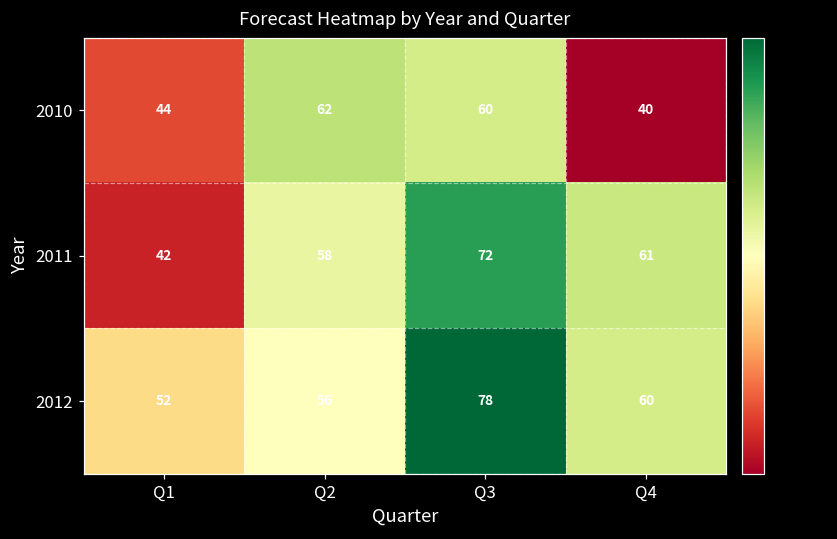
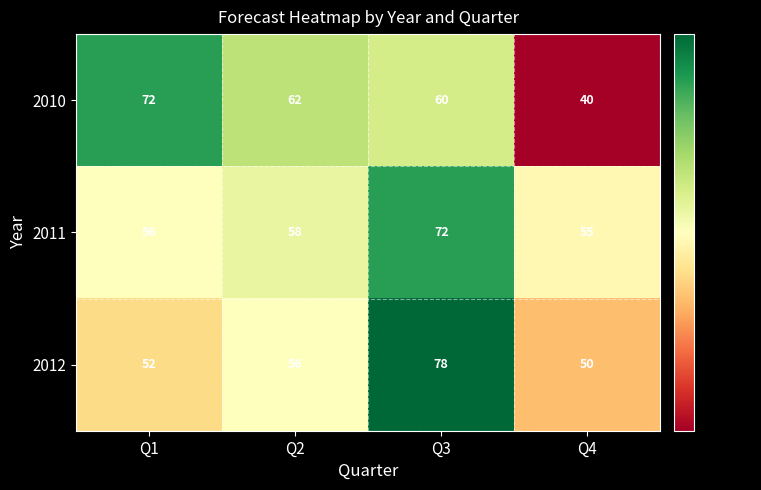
  {
    "2010": {
-     "Q1": 44,
+     "Q1": 72,
      "Q2": 62,
      "Q3": 60,
      "Q4": 40
    },
    "2011": {
-     "Q1": 42,
+     "Q1": 56,
      "Q2": 58,
      "Q3": 72,
-     "Q4": 61
+     "Q4": 55
    },
    "2012": {
      "Q1": 52,
      "Q2": 56,
      "Q3": 78,
-     "Q4": 60
+     "Q4": 50
    }
  }
